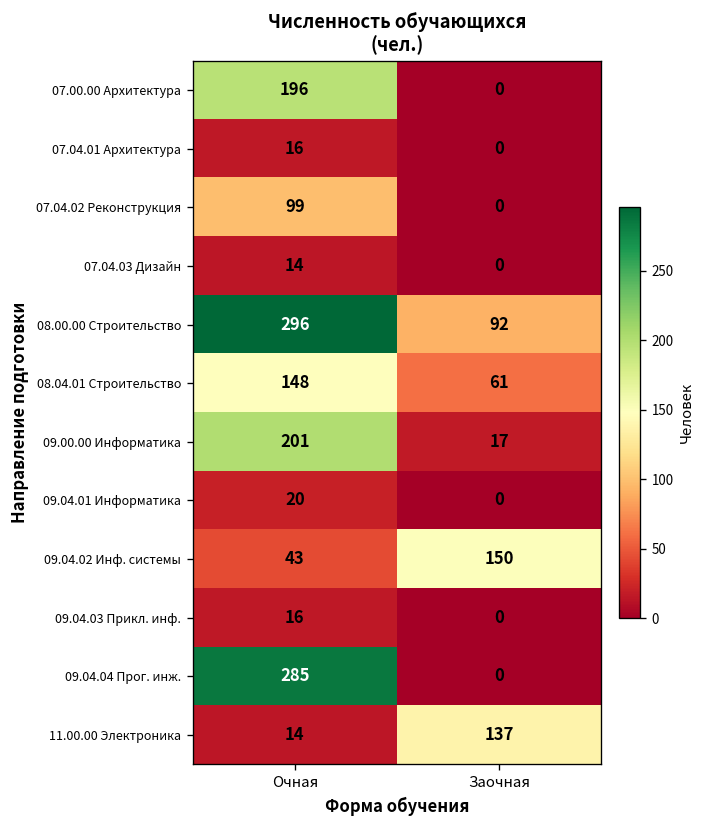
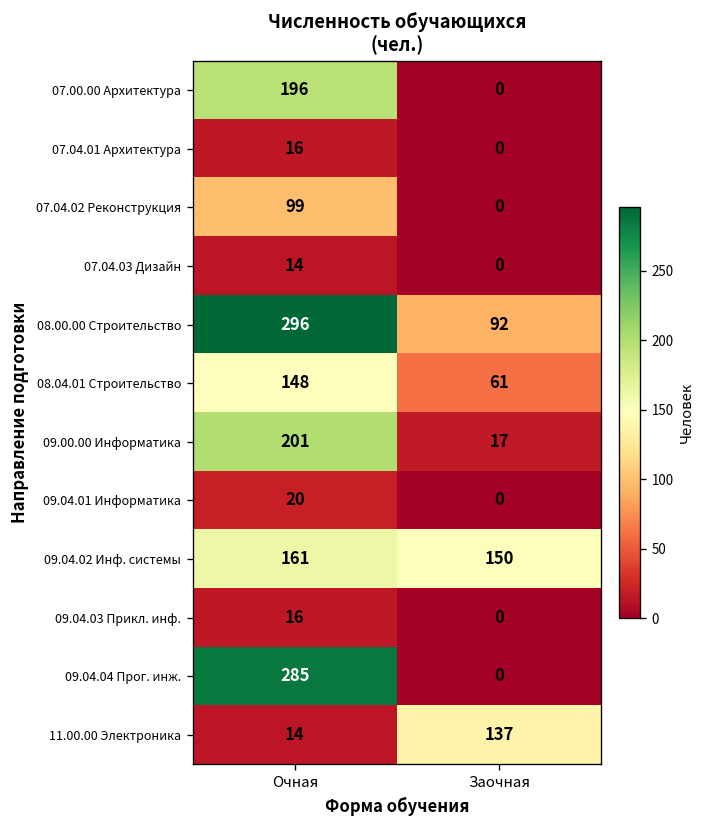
  {
    "07.00.00 Архитектура": {
      "Очная": 196,
      "Заочная": 0
    },
    "07.04.01 Архитектура": {
      "Очная": 16,
      "Заочная": 0
    },
    "07.04.02 Реконструкция": {
      "Очная": 99,
      "Заочная": 0
    },
    "07.04.03 Дизайн": {
      "Очная": 14,
      "Заочная": 0
    },
    "08.00.00 Строительство": {
      "Очная": 296,
      "Заочная": 92
    },
    "08.04.01 Строительство": {
      "Очная": 148,
      "Заочная": 61
    },
    "09.00.00 Информатика": {
      "Очная": 201,
      "Заочная": 17
    },
    "09.04.01 Информатика": {
      "Очная": 20,
      "Заочная": 0
    },
    "09.04.02 Инф. системы": {
-     "Очная": 43,
+     "Очная": 161,
      "Заочная": 150
    },
    "09.04.03 Прикл. инф.": {
      "Очная": 16,
      "Заочная": 0
    },
    "09.04.04 Прог. инж.": {
      "Очная": 285,
      "Заочная": 0
    },
    "11.00.00 Электроника": {
      "Очная": 14,
      "Заочная": 137
    }
  }
